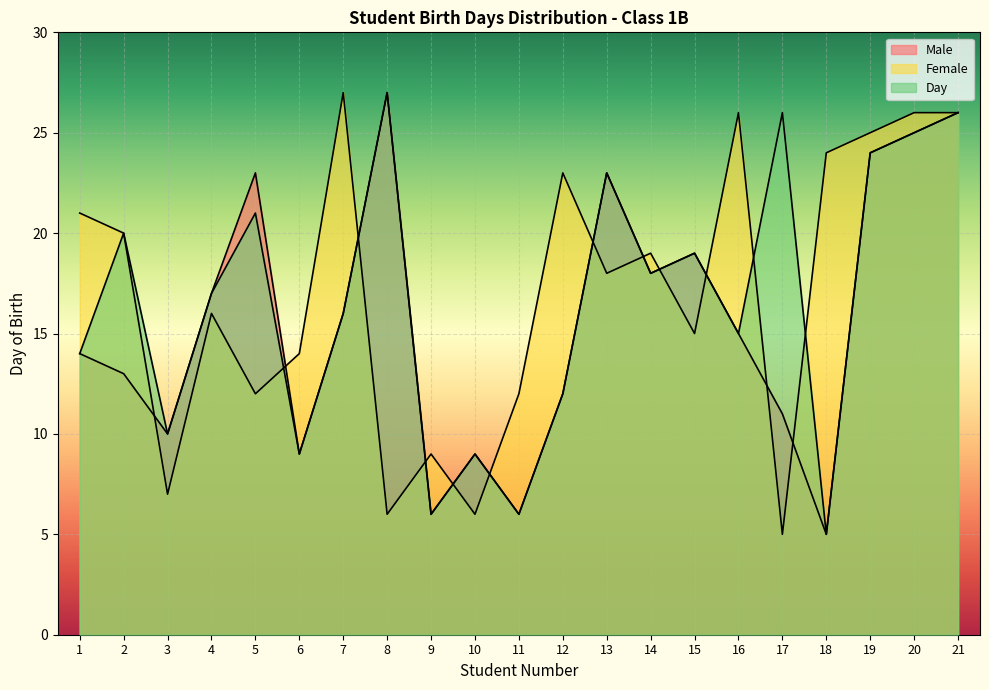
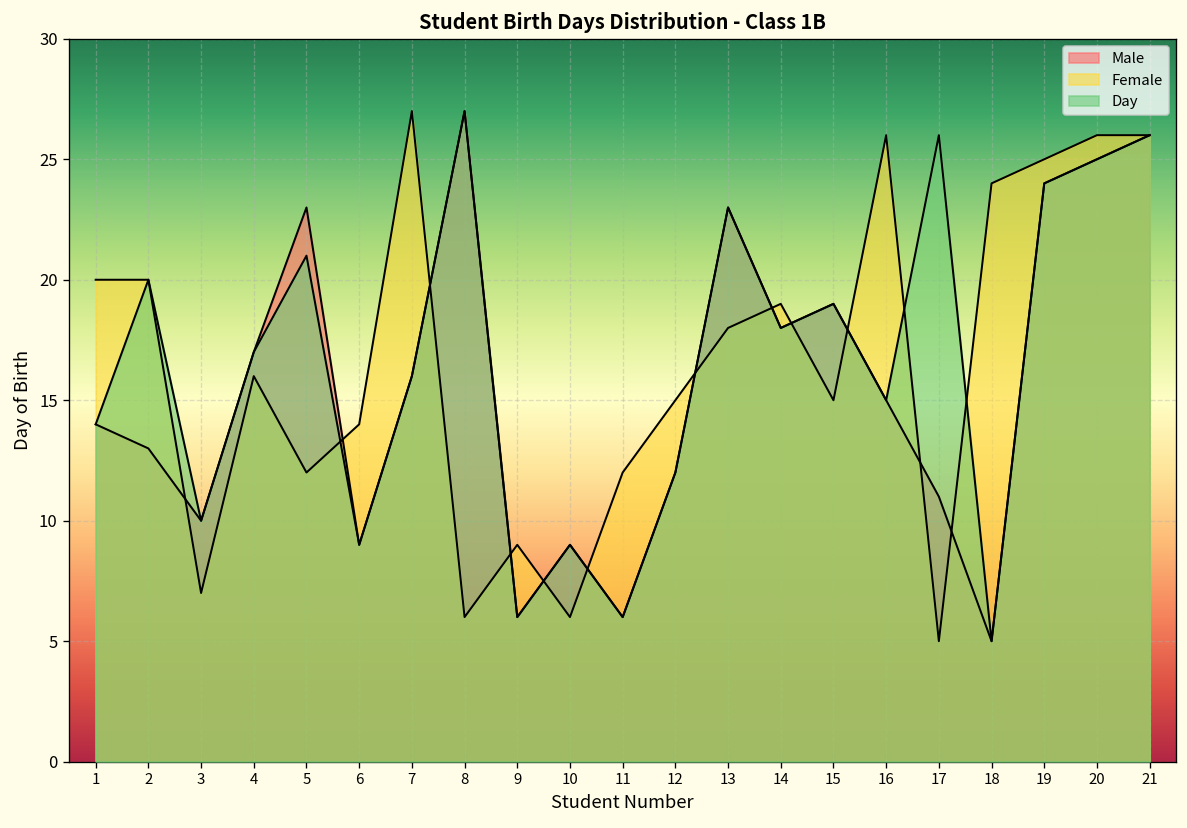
  {
    "Male": {
      "2": 13,
      "5": 23,
      "17": 11
    },
    "Female": {
-     "1": 21,
+     "1": 20,
      "3": 7,
      "4": 16,
      "5": 12,
      "6": 14,
      "7": 27,
      "8": 6,
      "9": 9,
      "10": 6,
      "11": 12,
-     "12": 23,
+     "12": 15,
      "13": 18,
      "14": 19,
      "15": 15,
      "16": 26,
      "17": 5,
      "18": 24,
      "19": 25,
      "20": 26
    },
    "Day": {
      "5": 21,
      "17": 26
    }
  }
